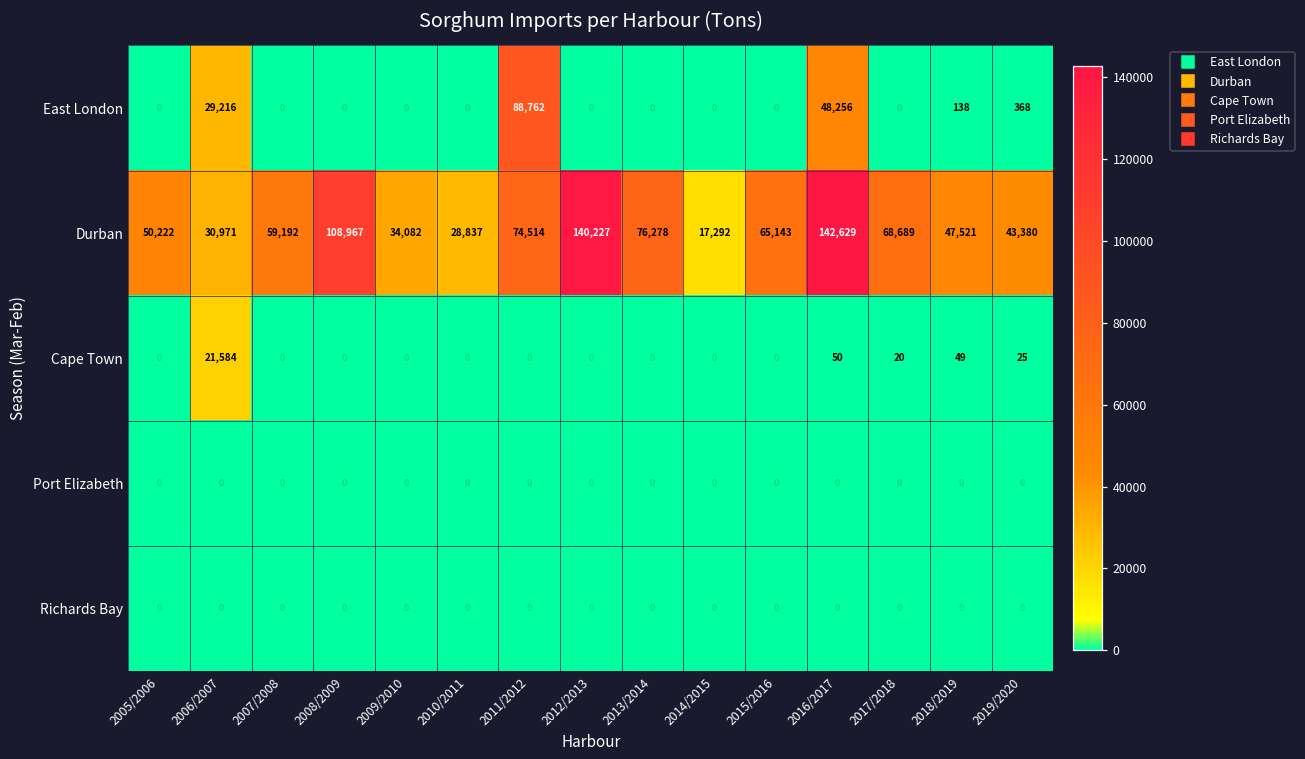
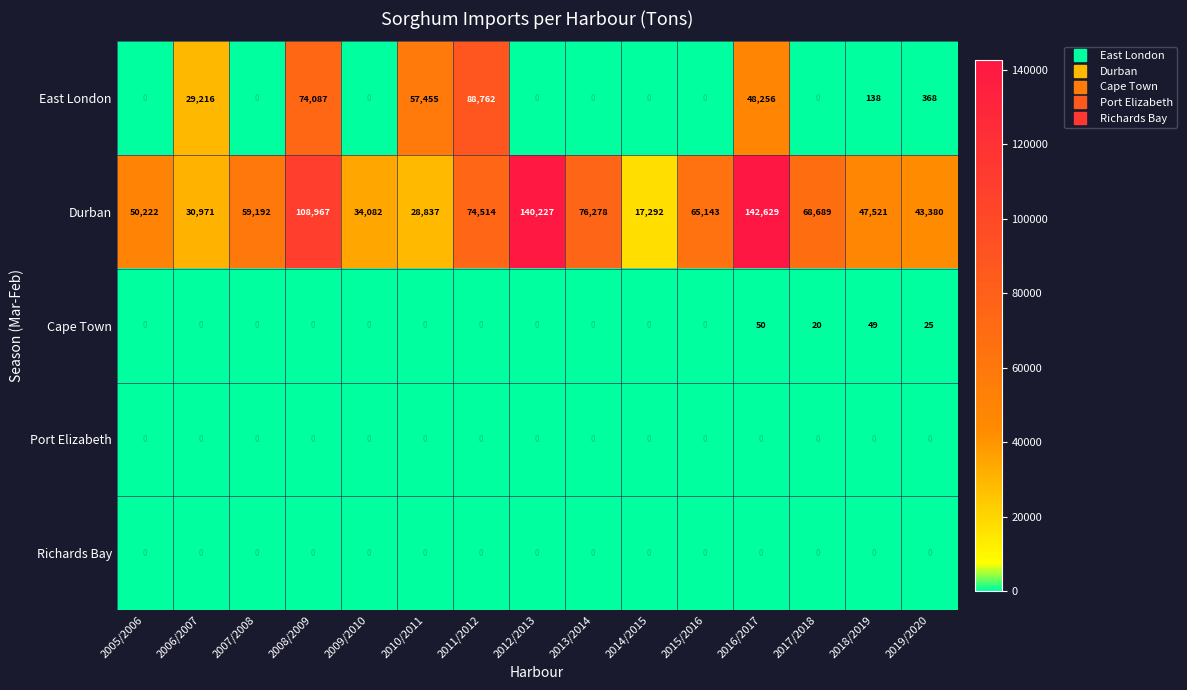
  {
    "East London": {
      "2005/2006": "0",
      "2006/2007": "29,216",
      "2007/2008": "0",
-     "2008/2009": "0",
+     "2008/2009": "74,087",
      "2009/2010": "0",
-     "2010/2011": "0",
+     "2010/2011": "57,455",
      "2011/2012": "88,762",
      "2012/2013": "0",
      "2013/2014": "0",
      "2014/2015": "0",
      "2015/2016": "0",
      "2016/2017": "48,256",
      "2017/2018": "0",
      "2018/2019": "138",
      "2019/2020": "368"
    },
    "Durban": {
      "2005/2006": "50,222",
      "2006/2007": "30,971",
      "2007/2008": "59,192",
      "2008/2009": "108,967",
      "2009/2010": "34,082",
      "2010/2011": "28,837",
      "2011/2012": "74,514",
      "2012/2013": "140,227",
      "2013/2014": "76,278",
      "2014/2015": "17,292",
      "2015/2016": "65,143",
      "2016/2017": "142,629",
      "2017/2018": "68,689",
      "2018/2019": "47,521",
      "2019/2020": "43,380"
    },
    "Cape Town": {
      "2005/2006": "0",
-     "2006/2007": "21,584",
+     "2006/2007": "0",
      "2007/2008": "0",
      "2008/2009": "0",
      "2009/2010": "0",
      "2010/2011": "0",
      "2011/2012": "0",
      "2012/2013": "0",
      "2013/2014": "0",
      "2014/2015": "0",
      "2015/2016": "0",
      "2016/2017": "50",
      "2017/2018": "20",
      "2018/2019": "49",
      "2019/2020": "25"
    },
    "Port Elizabeth": {
      "2005/2006": "0",
      "2006/2007": "0",
      "2007/2008": "0",
      "2008/2009": "0",
      "2009/2010": "0",
      "2010/2011": "0",
      "2011/2012": "0",
      "2012/2013": "0",
      "2013/2014": "0",
      "2014/2015": "0",
      "2015/2016": "0",
      "2016/2017": "0",
      "2017/2018": "0",
      "2018/2019": "0",
      "2019/2020": "0"
    },
    "Richards Bay": {
      "2005/2006": "0",
      "2006/2007": "0",
      "2007/2008": "0",
      "2008/2009": "0",
      "2009/2010": "0",
      "2010/2011": "0",
      "2011/2012": "0",
      "2012/2013": "0",
      "2013/2014": "0",
      "2014/2015": "0",
      "2015/2016": "0",
      "2016/2017": "0",
      "2017/2018": "0",
      "2018/2019": "0",
      "2019/2020": "0"
    }
  }
